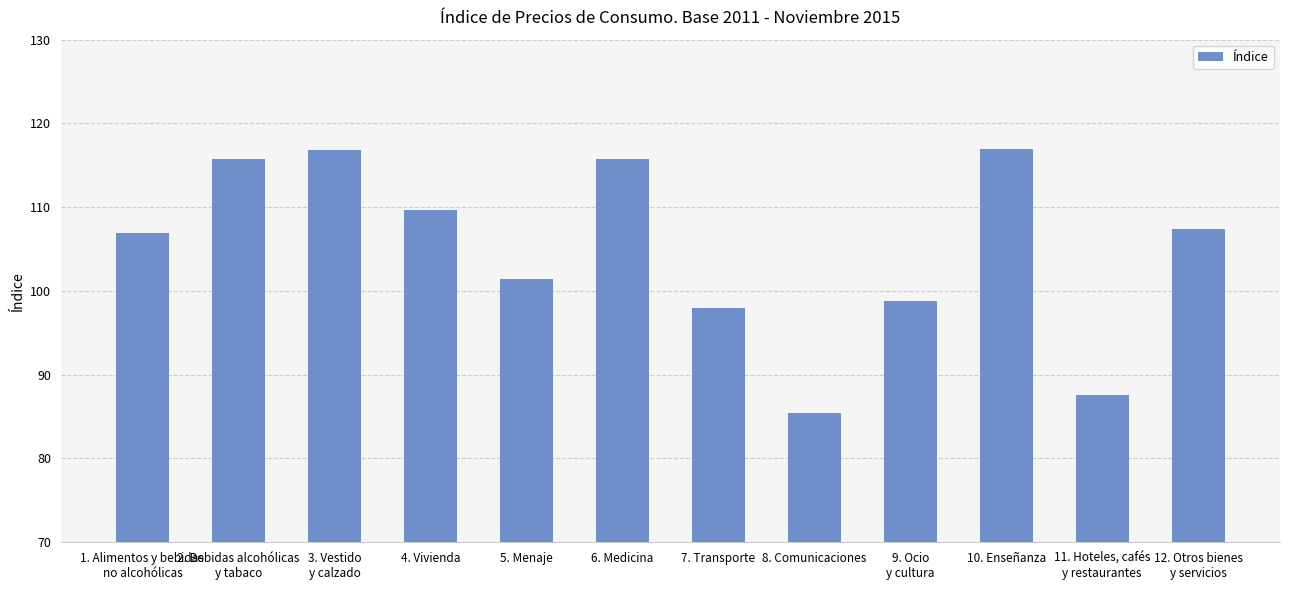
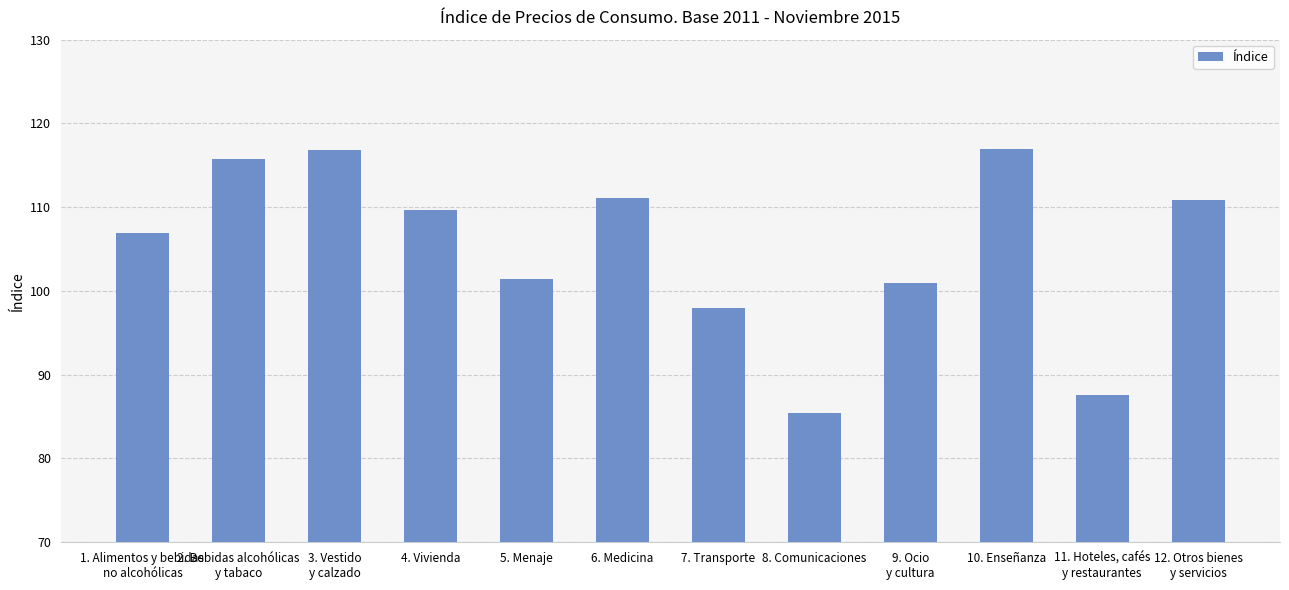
  {
    "3. Vestido y calzado": 117,
    "4. Vivienda": 110,
    "5. Menaje": 101,
-   "6. Medicina": 116,
+   "6. Medicina": 111,
    "7. Transporte": 98,
    "8. Comunicaciones": 85,
-   "9. Ocio y cultura": 99,
+   "9. Ocio y cultura": 101,
    "10. Enseñanza": 117,
    "11. Hoteles, cafés y restaurantes": 88,
-   "12. Otros bienes y servicios": 107
+   "12. Otros bienes y servicios": 111
  }
